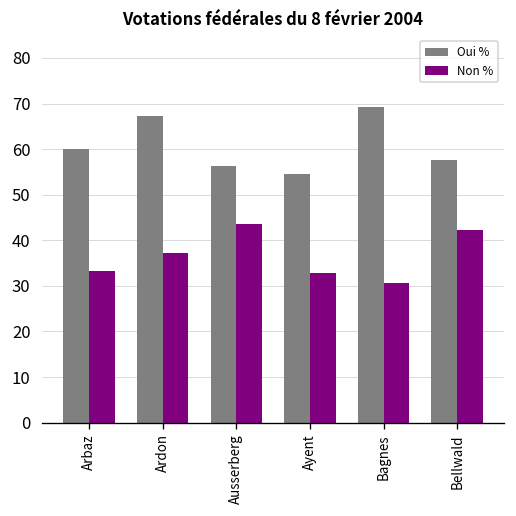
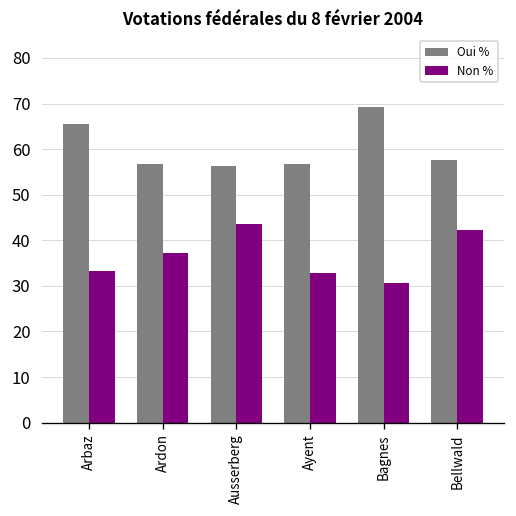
  {
    "Oui %": {
-     "Arbaz": 60,
-     "Ardon": 67,
+     "Arbaz": 66,
+     "Ardon": 57,
      "Ausserberg": 56,
-     "Ayent": 54,
+     "Ayent": 57,
      "Bagnes": 69,
      "Bellwald": 58
    },
    "Non %": {
      "Arbaz": 33,
      "Ardon": 37,
      "Ausserberg": 44,
      "Ayent": 33,
      "Bagnes": 31,
      "Bellwald": 42
    }
  }
